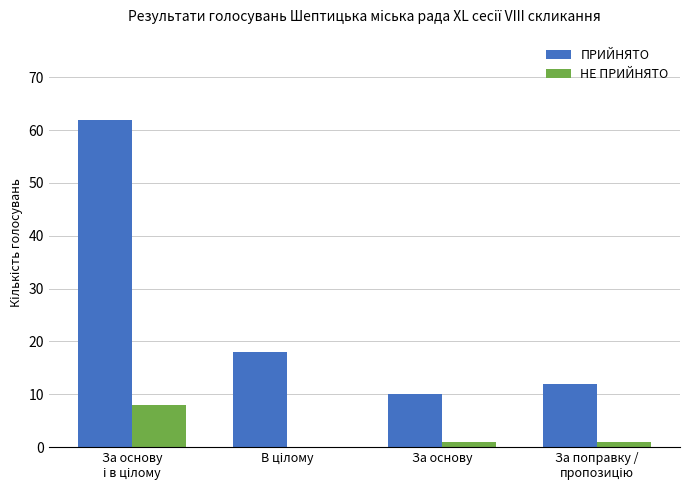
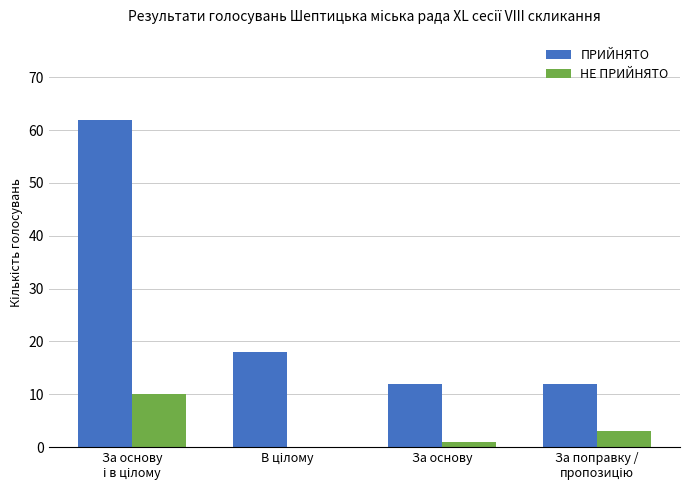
  {
    "ПРИЙНЯТО": {
      "За основу і в цілому": 62,
      "В цілому": 18,
-     "За основу": 10,
+     "За основу": 12,
      "За поправку / пропозицію": 12
    },
    "НЕ ПРИЙНЯТО": {
-     "За основу і в цілому": 8,
+     "За основу і в цілому": 10,
      "В цілому": 0,
      "За основу": 1,
-     "За поправку / пропозицію": 1
+     "За поправку / пропозицію": 3
    }
  }
